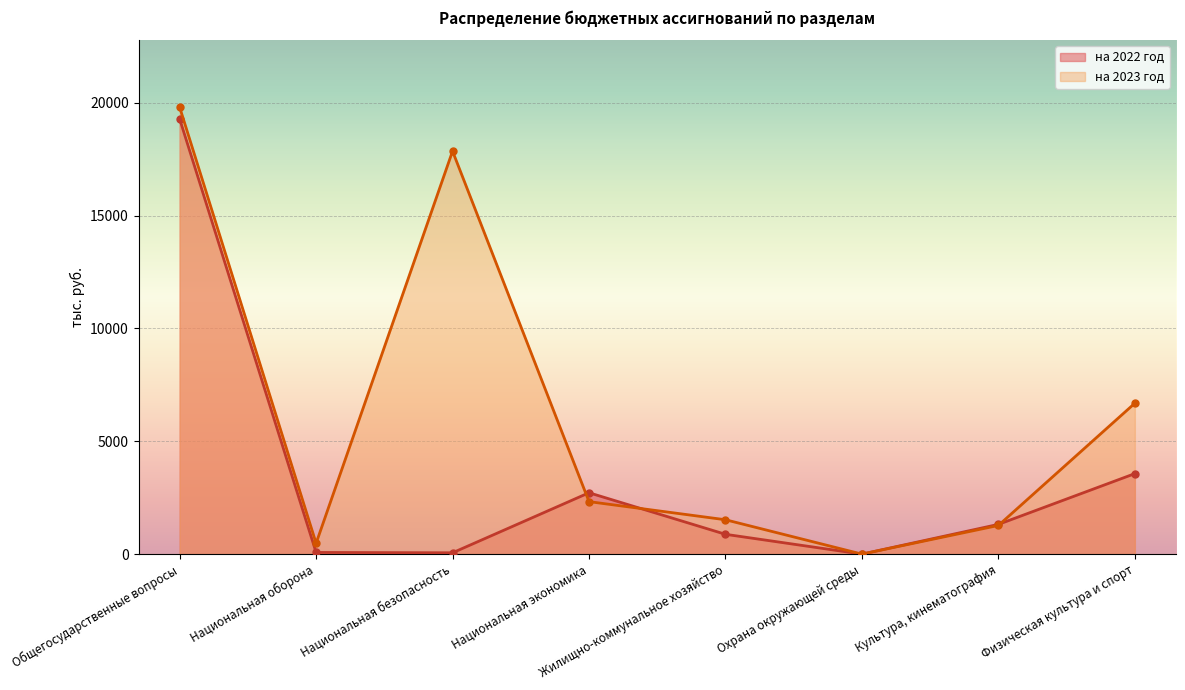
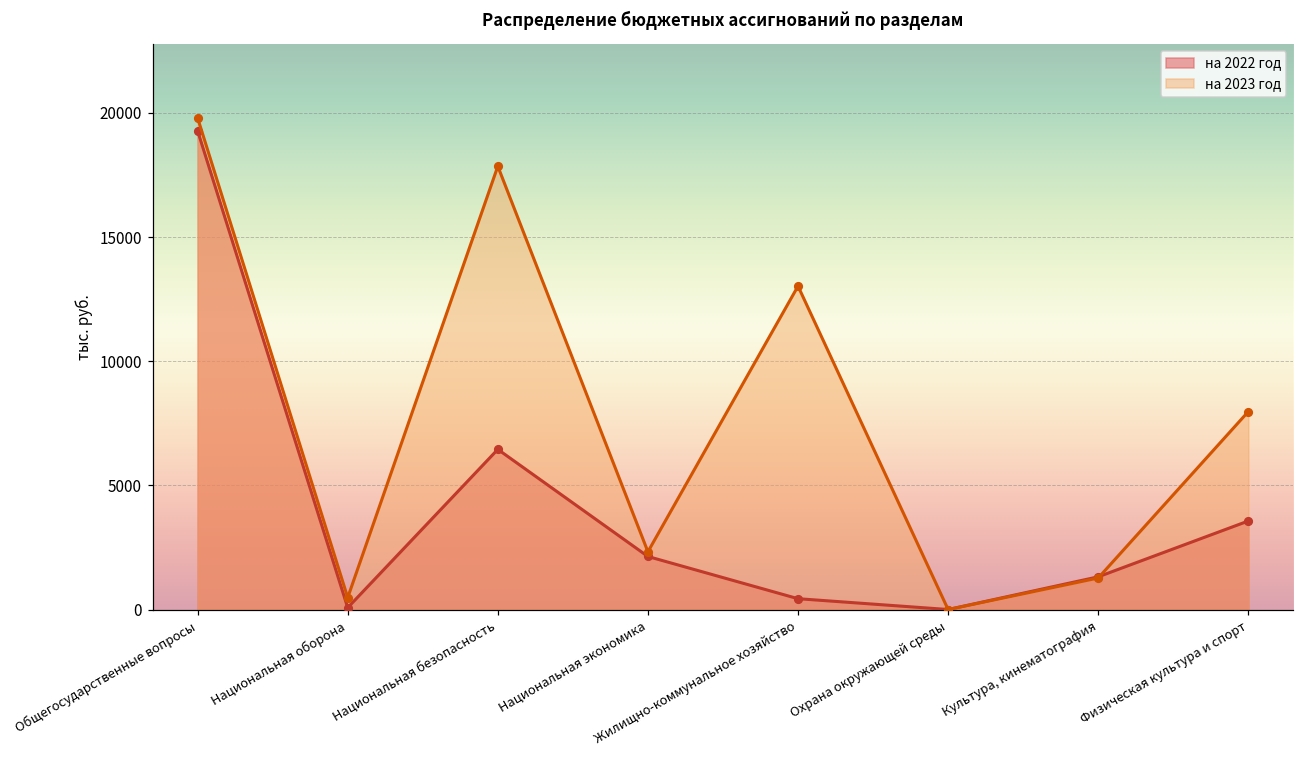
  {
    "на 2022 год": {
      "Общегосударственные вопросы": 19300,
      "Национальная оборона": 100,
-     "Национальная безопасность": 100,
-     "Национальная экономика": 2700,
-     "Жилищно-коммунальное хозяйство": 900,
+     "Национальная безопасность": 6500,
+     "Национальная экономика": 2100,
+     "Жилищно-коммунальное хозяйство": 400,
      "Физическая культура и спорт": 3600
    },
    "на 2023 год": {
      "Общегосударственные вопросы": 19800,
      "Национальная оборона": 500,
      "Национальная безопасность": 17900,
      "Национальная экономика": 2300,
-     "Жилищно-коммунальное хозяйство": 1500,
-     "Физическая культура и спорт": 6700
+     "Жилищно-коммунальное хозяйство": 13000,
+     "Физическая культура и спорт": 8000
    }
  }
